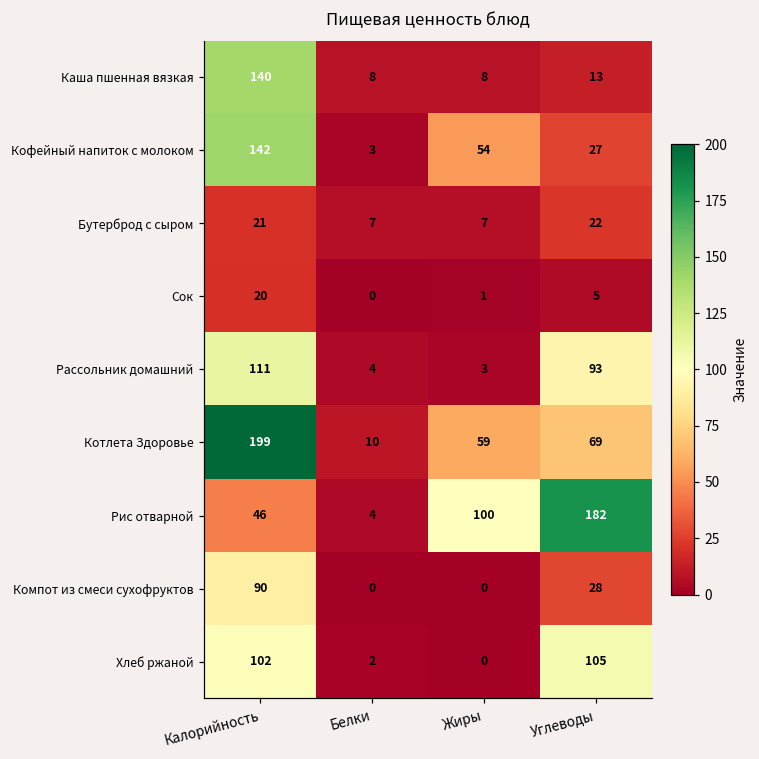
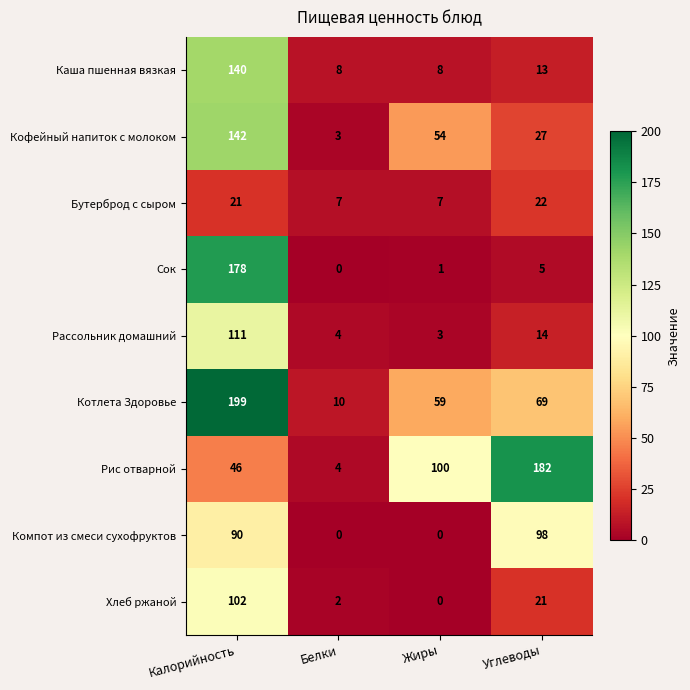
  {
    "Каша пшенная вязкая": {
      "Калорийность": 140,
      "Белки": 8,
      "Жиры": 8,
      "Углеводы": 13
    },
    "Кофейный напиток с молоком": {
      "Калорийность": 142,
      "Белки": 3,
      "Жиры": 54,
      "Углеводы": 27
    },
    "Бутерброд с сыром": {
      "Калорийность": 21,
      "Белки": 7,
      "Жиры": 7,
      "Углеводы": 22
    },
    "Сок": {
-     "Калорийность": 20,
+     "Калорийность": 178,
      "Белки": 0,
      "Жиры": 1,
      "Углеводы": 5
    },
    "Рассольник домашний": {
      "Калорийность": 111,
      "Белки": 4,
      "Жиры": 3,
-     "Углеводы": 93
+     "Углеводы": 14
    },
    "Котлета Здоровье": {
      "Калорийность": 199,
      "Белки": 10,
      "Жиры": 59,
      "Углеводы": 69
    },
    "Рис отварной": {
      "Калорийность": 46,
      "Белки": 4,
      "Жиры": 100,
      "Углеводы": 182
    },
    "Компот из смеси сухофруктов": {
      "Калорийность": 90,
      "Белки": 0,
      "Жиры": 0,
-     "Углеводы": 28
+     "Углеводы": 98
    },
    "Хлеб ржаной": {
      "Калорийность": 102,
      "Белки": 2,
      "Жиры": 0,
-     "Углеводы": 105
+     "Углеводы": 21
    }
  }
